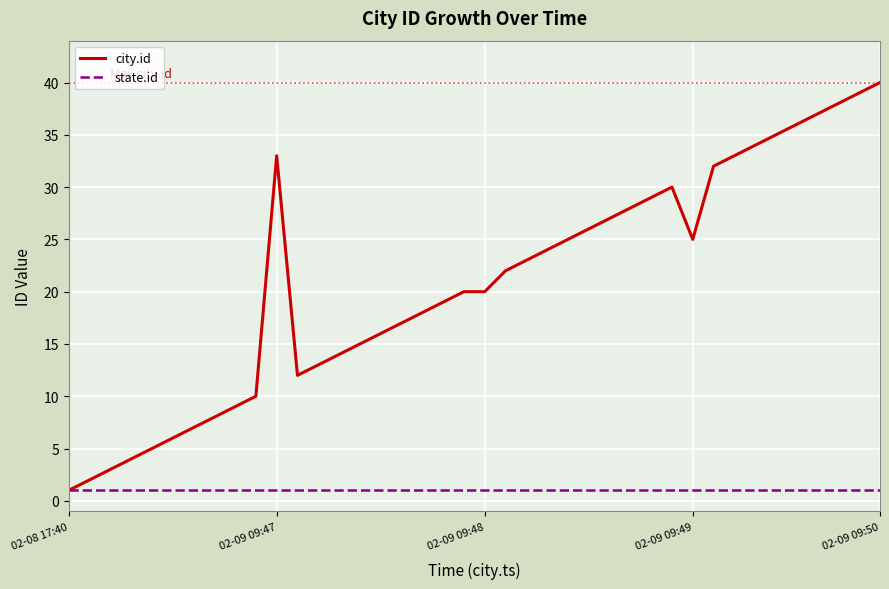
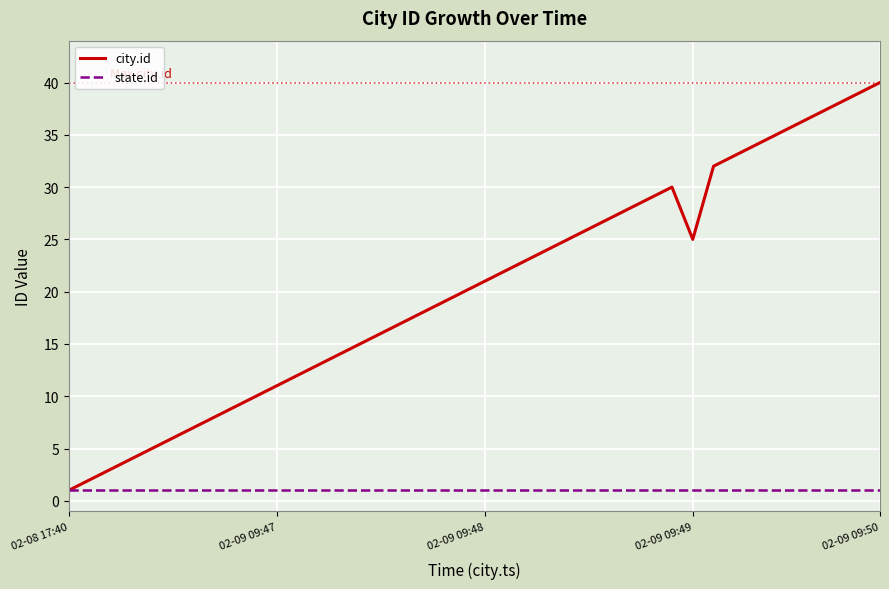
  {
    "city.id": {
-     "02-09 09:47": 33,
-     "02-09 09:48": 20,
+     "02-09 09:47": 11,
+     "02-09 09:48": 21,
      "02-09 09:49": 25,
      "02-09 09:50": 40
    },
    "state.id": {
      "02-09 09:47": 1,
      "02-09 09:48": 1,
      "02-09 09:49": 1,
      "02-09 09:50": 1
    }
  }
